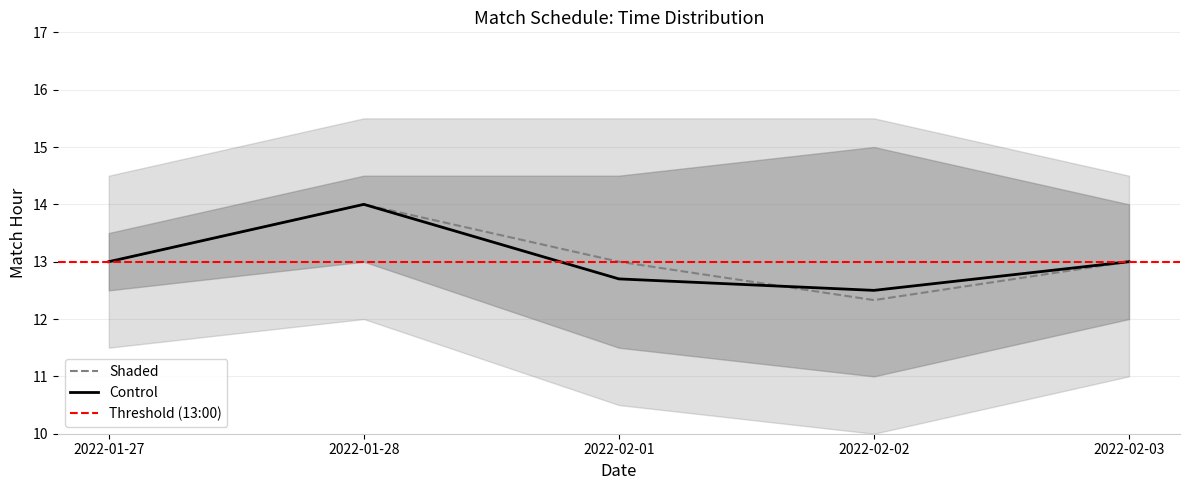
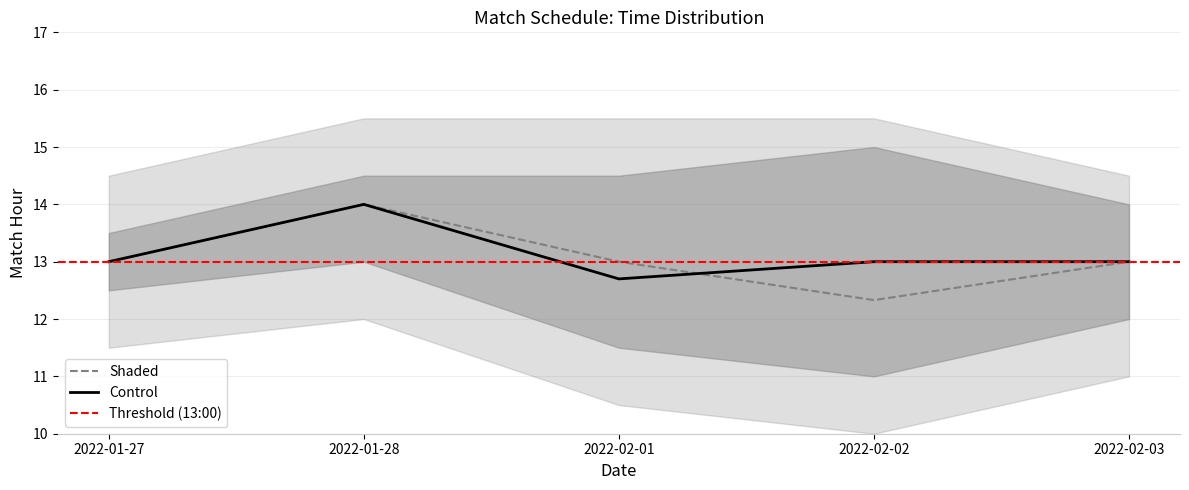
  {
    "Control": {
      "2022-02-01": 12.7,
-     "2022-02-02": 12.5
+     "2022-02-02": 13.0
    }
  }
